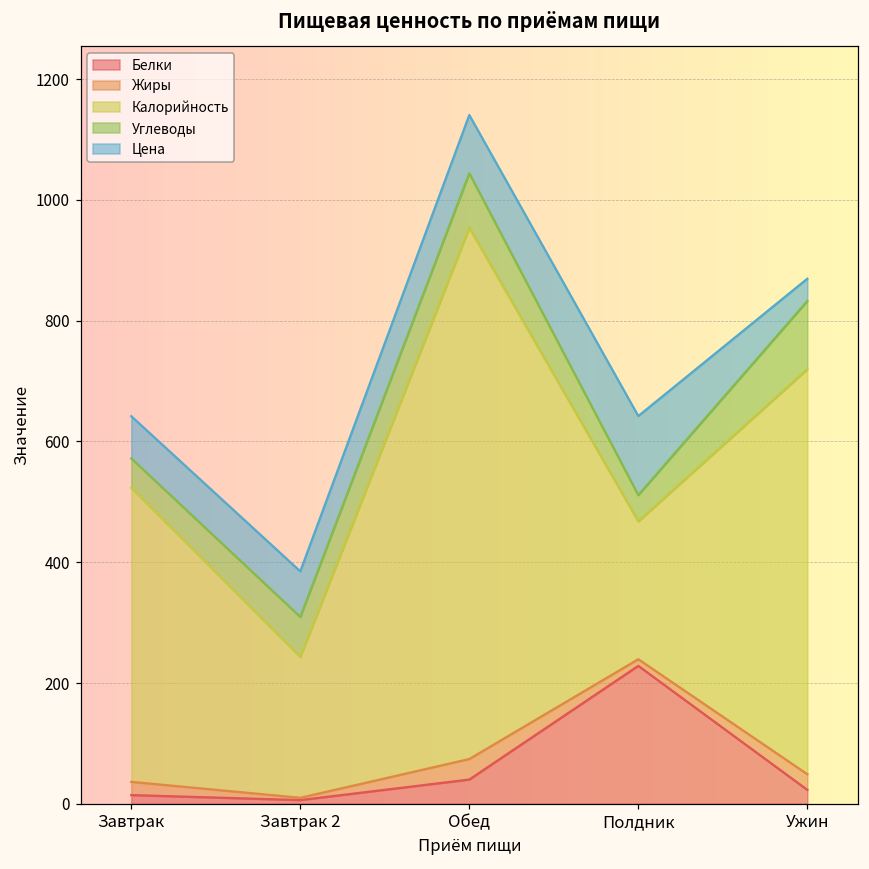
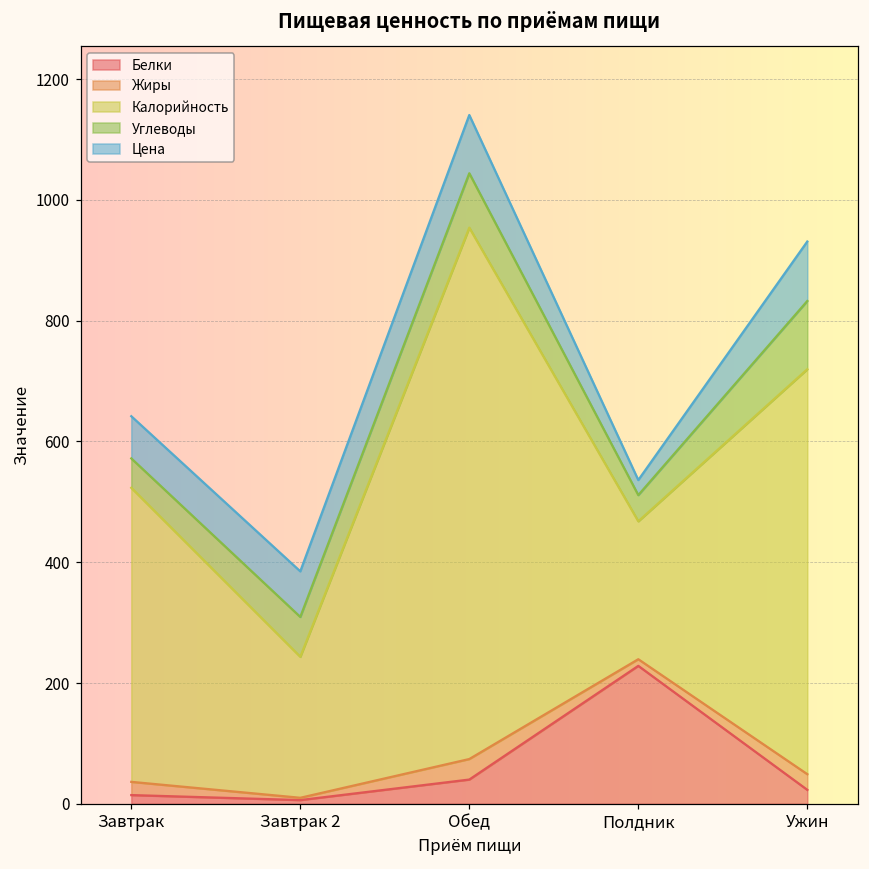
  {
    "Цена": {
      "Завтрак": 70,
      "Завтрак 2": 80,
      "Обед": 100,
-     "Полдник": 130,
-     "Ужин": 40
+     "Полдник": 20,
+     "Ужин": 100
    }
  }
